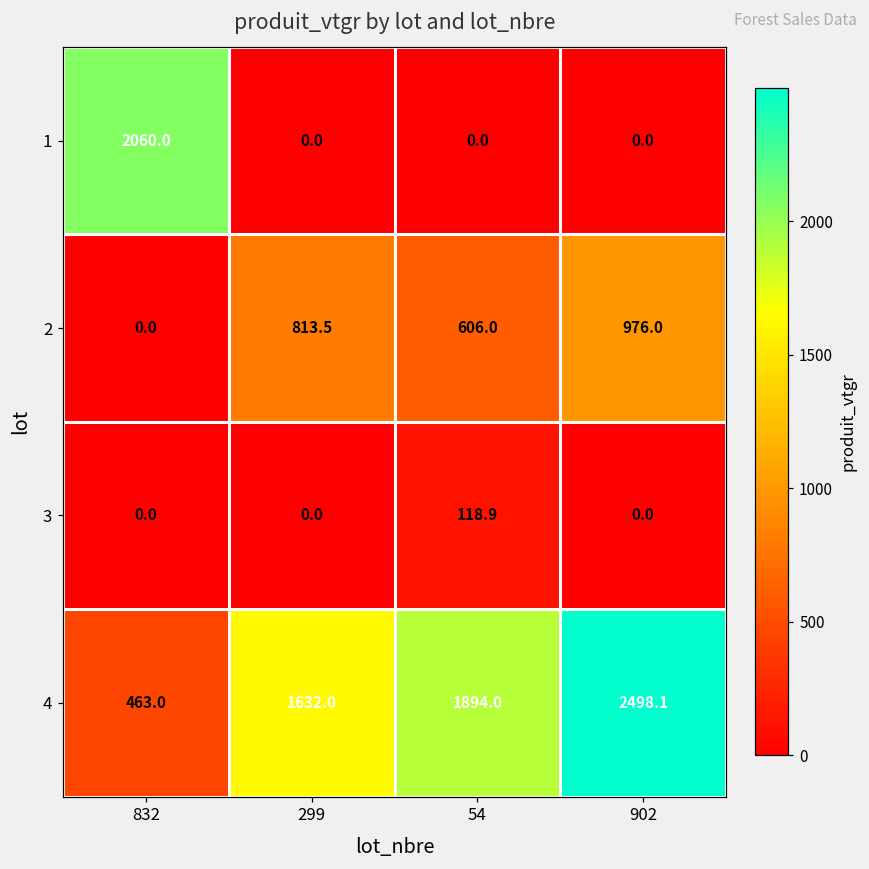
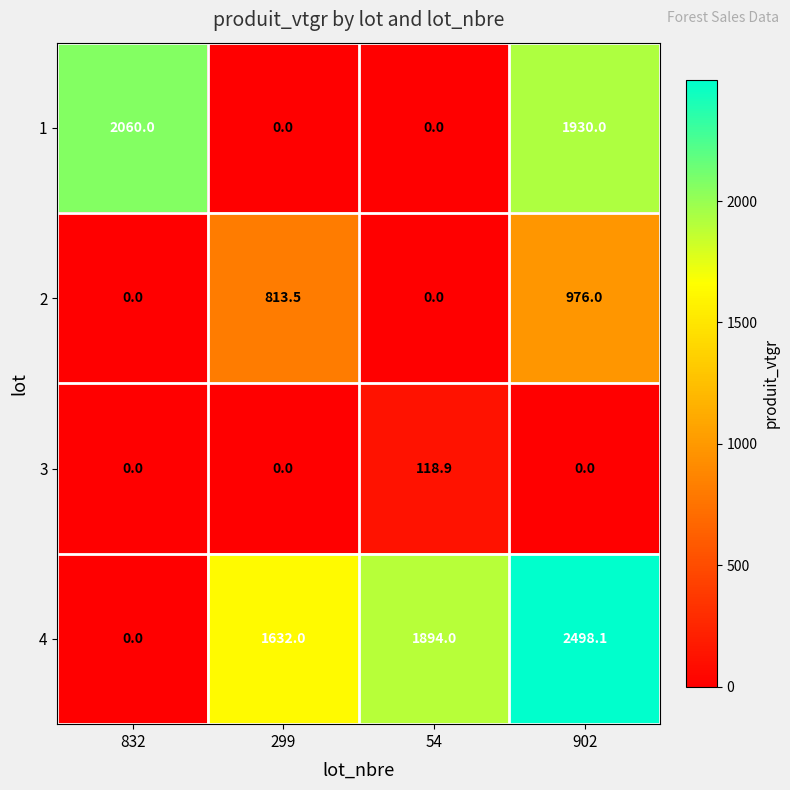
  {
    "1": {
      "832": 2060.0,
      "299": 0.0,
      "54": 0.0,
-     "902": 0.0
+     "902": 1930.0
    },
    "2": {
      "832": 0.0,
      "299": 813.5,
-     "54": 606.0,
+     "54": 0.0,
      "902": 976.0
    },
    "3": {
      "832": 0.0,
      "299": 0.0,
      "54": 118.9,
      "902": 0.0
    },
    "4": {
-     "832": 463.0,
+     "832": 0.0,
      "299": 1632.0,
      "54": 1894.0,
      "902": 2498.1
    }
  }
